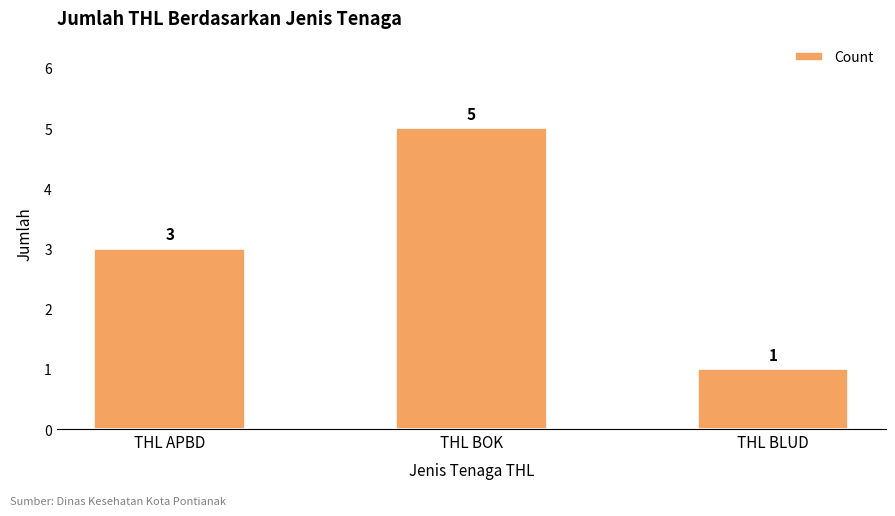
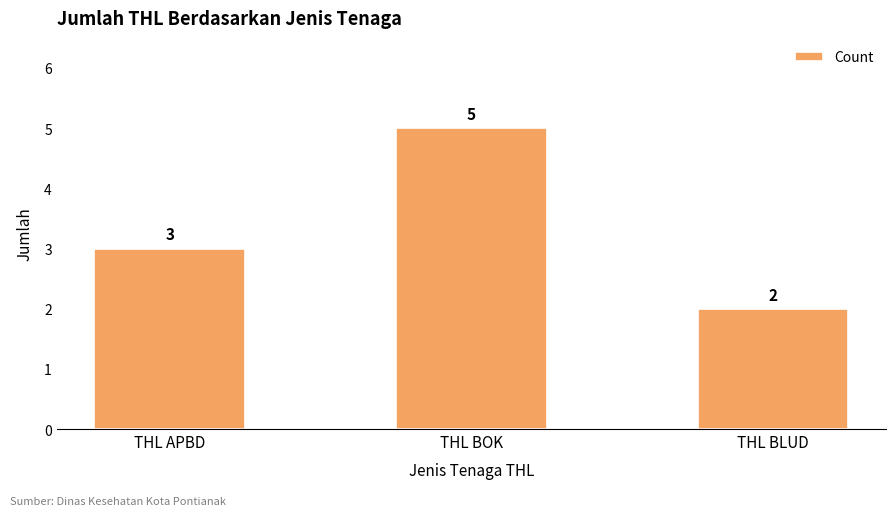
  {
    "THL APBD": 3,
    "THL BOK": 5,
-   "THL BLUD": 1
+   "THL BLUD": 2
  }
